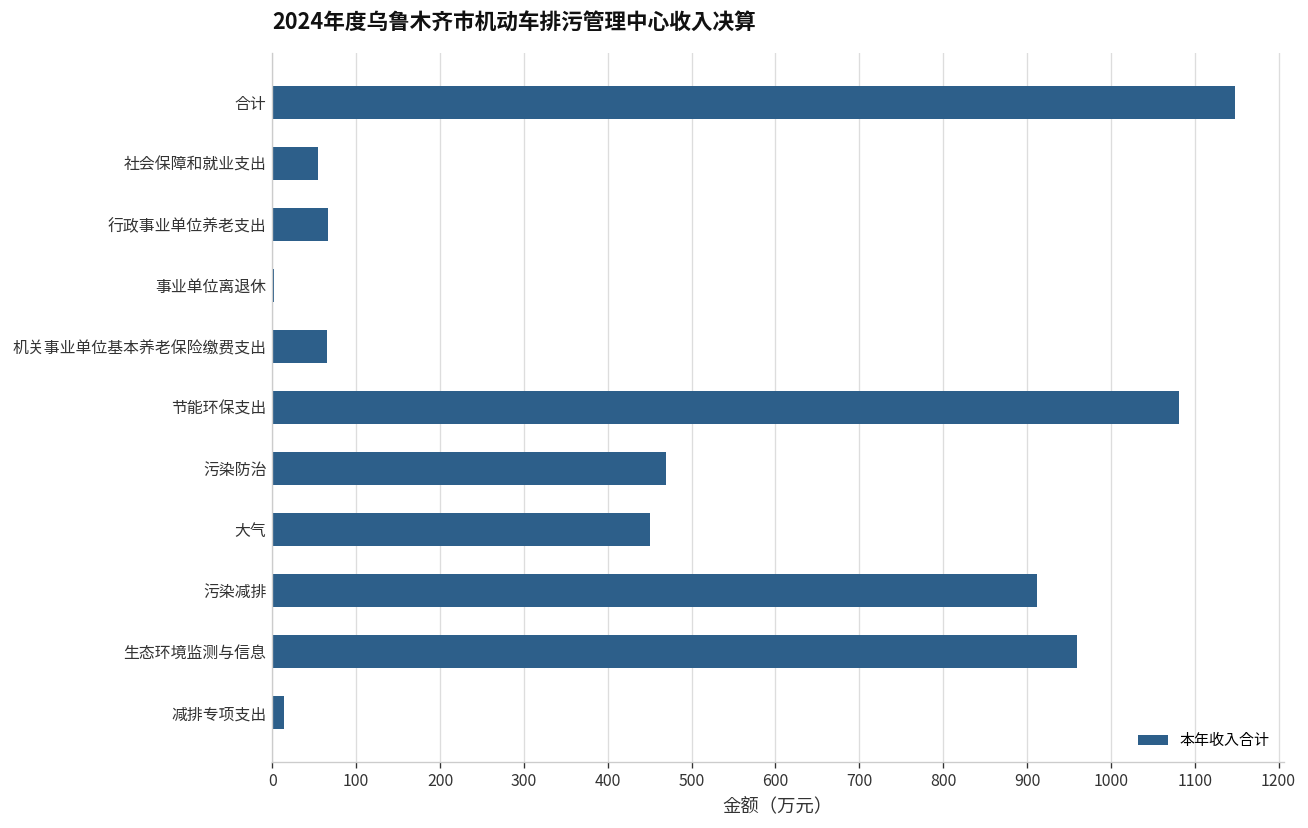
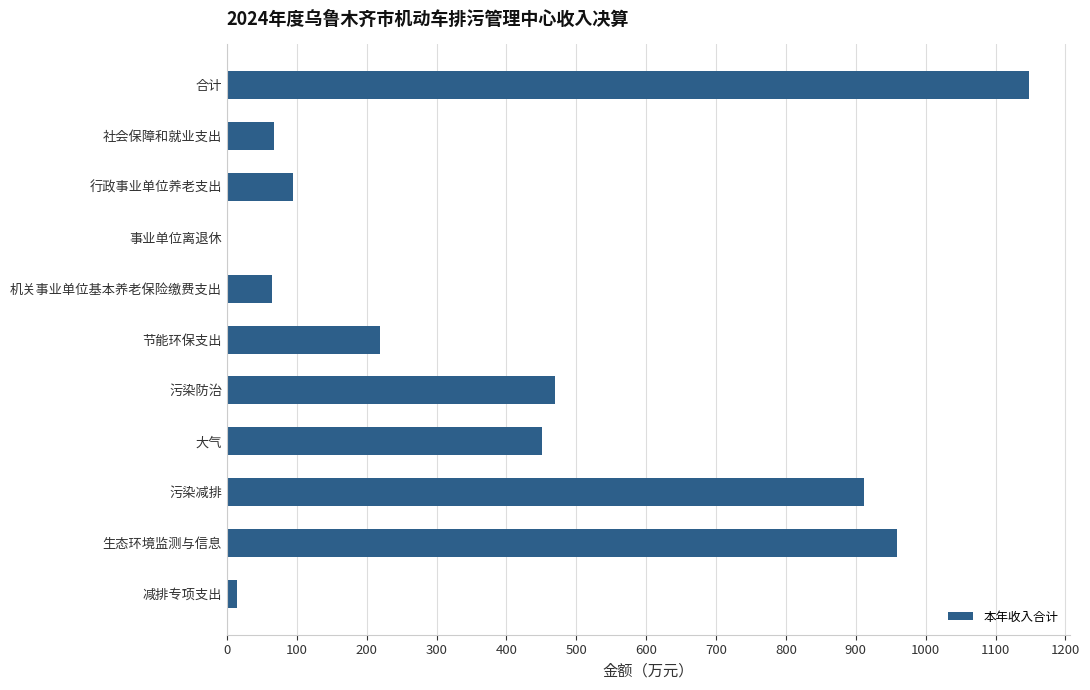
  {
    "合计": 1150,
-   "社会保障和就业支出": 50,
-   "行政事业单位养老支出": 70,
+   "社会保障和就业支出": 70,
+   "行政事业单位养老支出": 90,
    "机关事业单位基本养老保险缴费支出": 70,
-   "节能环保支出": 1080,
+   "节能环保支出": 220,
    "污染防治": 470,
    "大气": 450,
    "污染减排": 910,
    "生态环境监测与信息": 960,
    "减排专项支出": 10
  }
